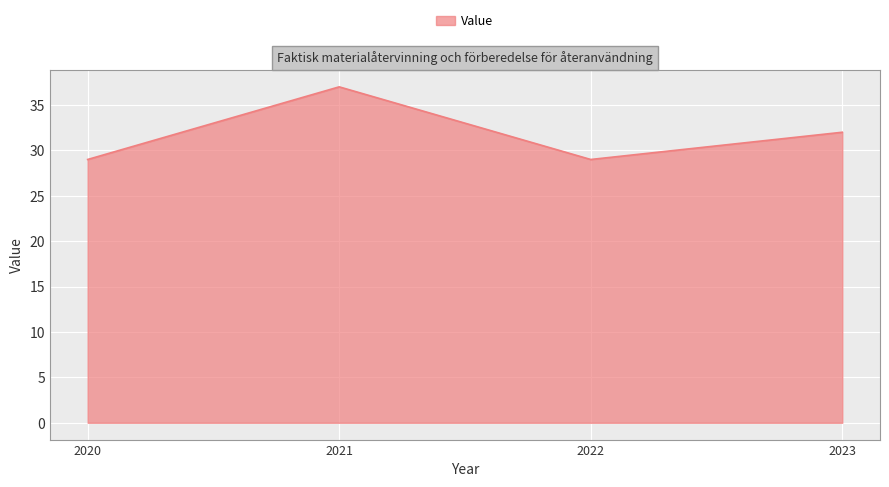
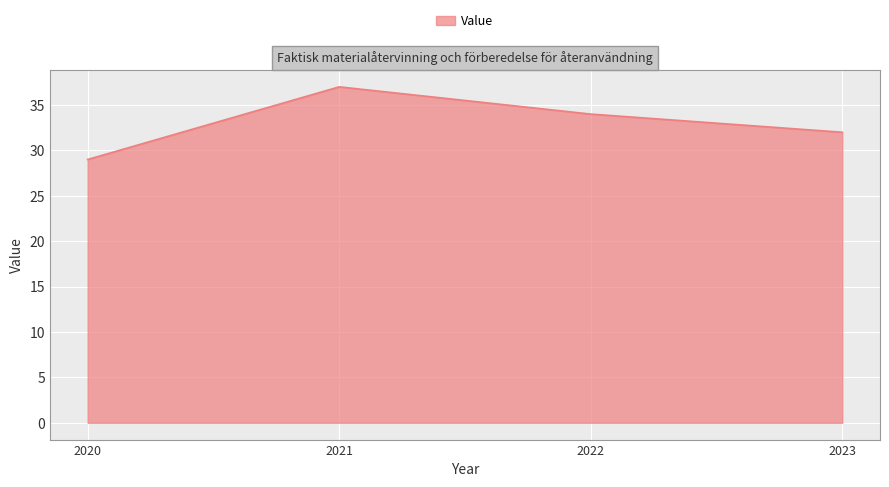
  {
    "2020": 29,
    "2021": 37,
-   "2022": 29,
+   "2022": 34,
    "2023": 32
  }
